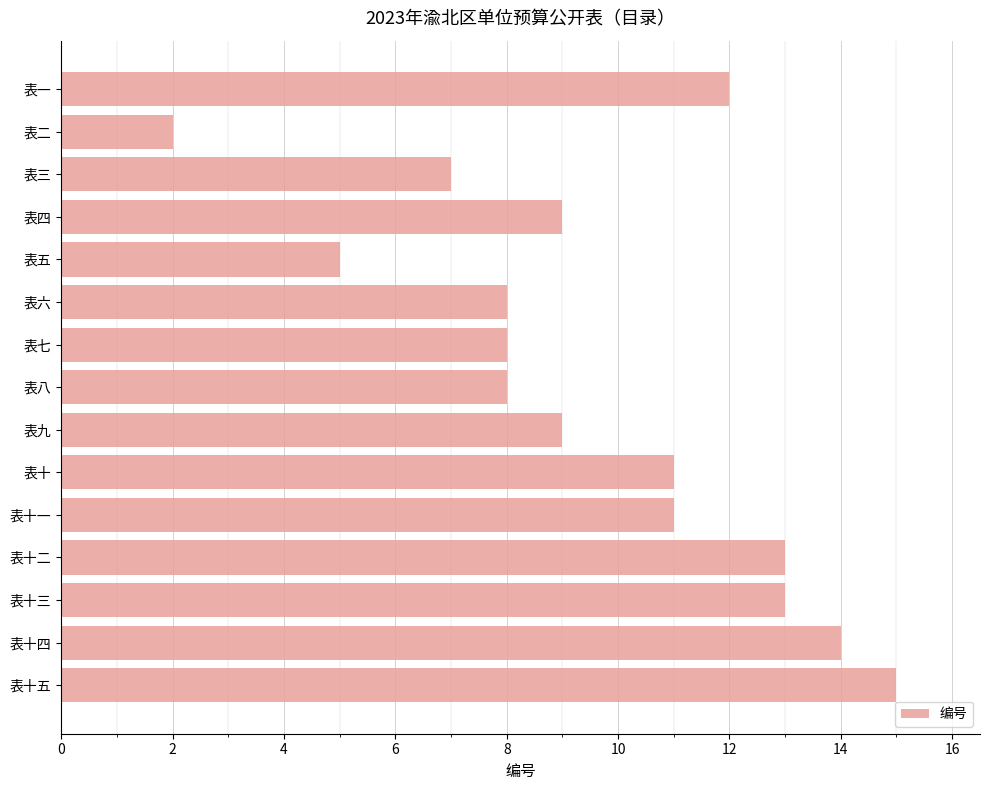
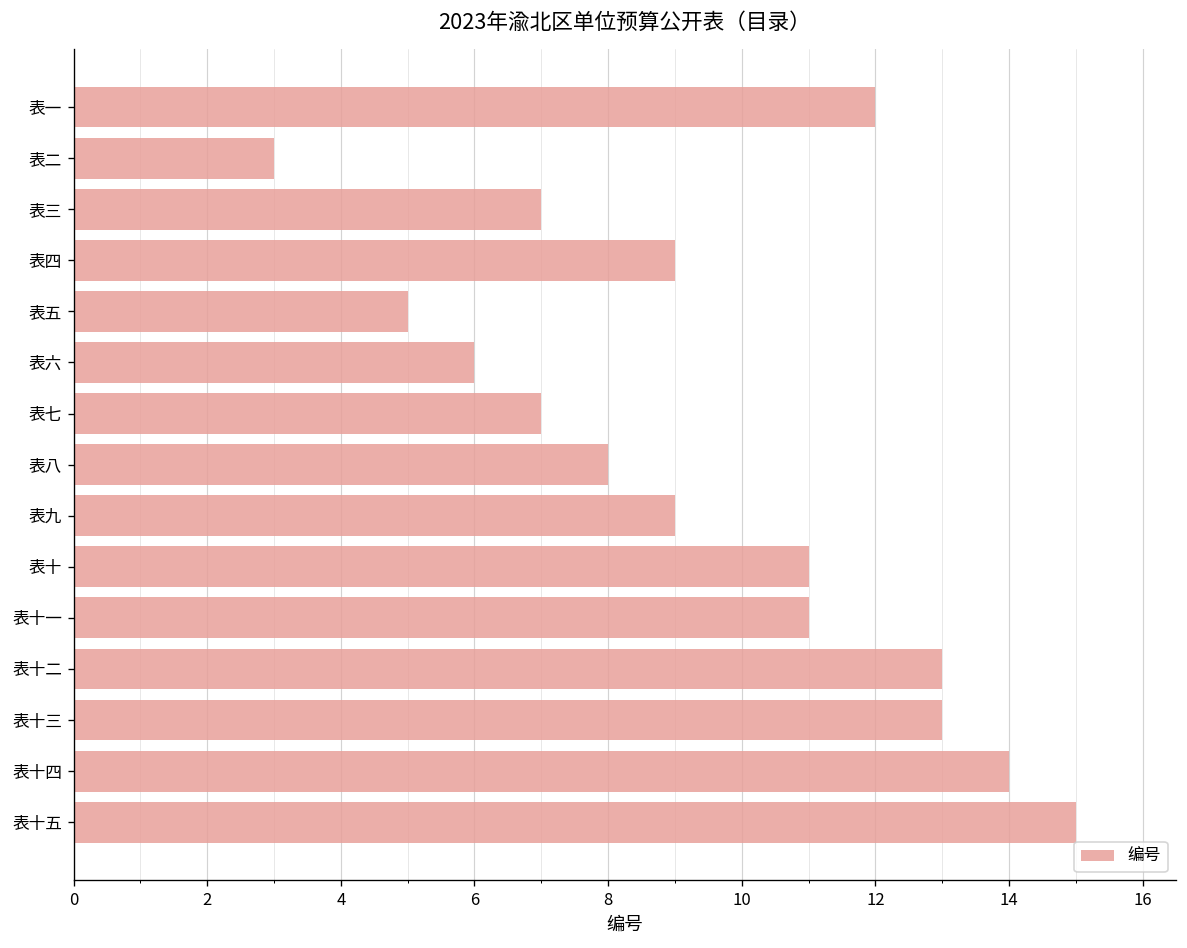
  {
    "表一": 12,
-   "表二": 2,
+   "表二": 3,
    "表三": 7,
    "表四": 9,
    "表五": 5,
-   "表六": 8,
-   "表七": 8,
+   "表六": 6,
+   "表七": 7,
    "表八": 8,
    "表九": 9,
    "表十": 11,
    "表十一": 11,
    "表十二": 13,
    "表十三": 13,
    "表十四": 14,
    "表十五": 15
  }
